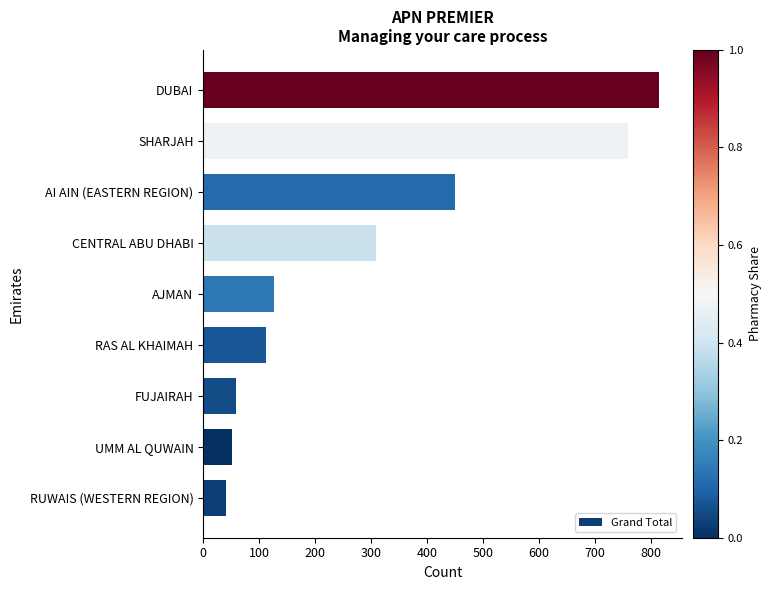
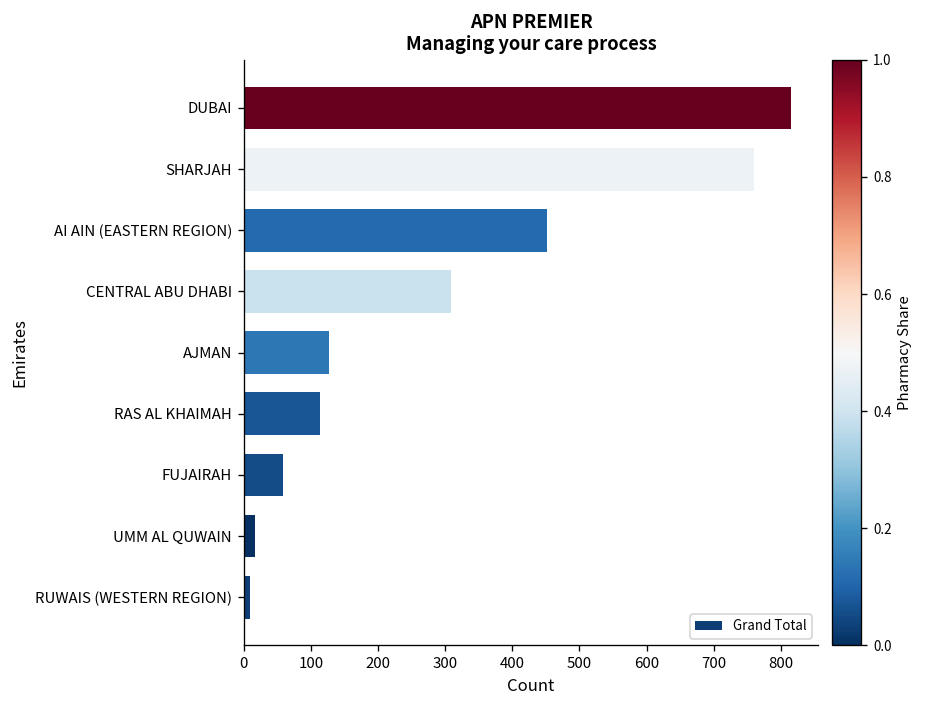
  {
    "DUBAI": 820,
    "SHARJAH": 760,
    "AI AIN (EASTERN REGION)": 450,
    "CENTRAL ABU DHABI": 310,
    "AJMAN": 130,
    "RAS AL KHAIMAH": 110,
    "FUJAIRAH": 60,
-   "UMM AL QUWAIN": 50,
-   "RUWAIS (WESTERN REGION)": 40
+   "UMM AL QUWAIN": 20,
+   "RUWAIS (WESTERN REGION)": 10
  }
